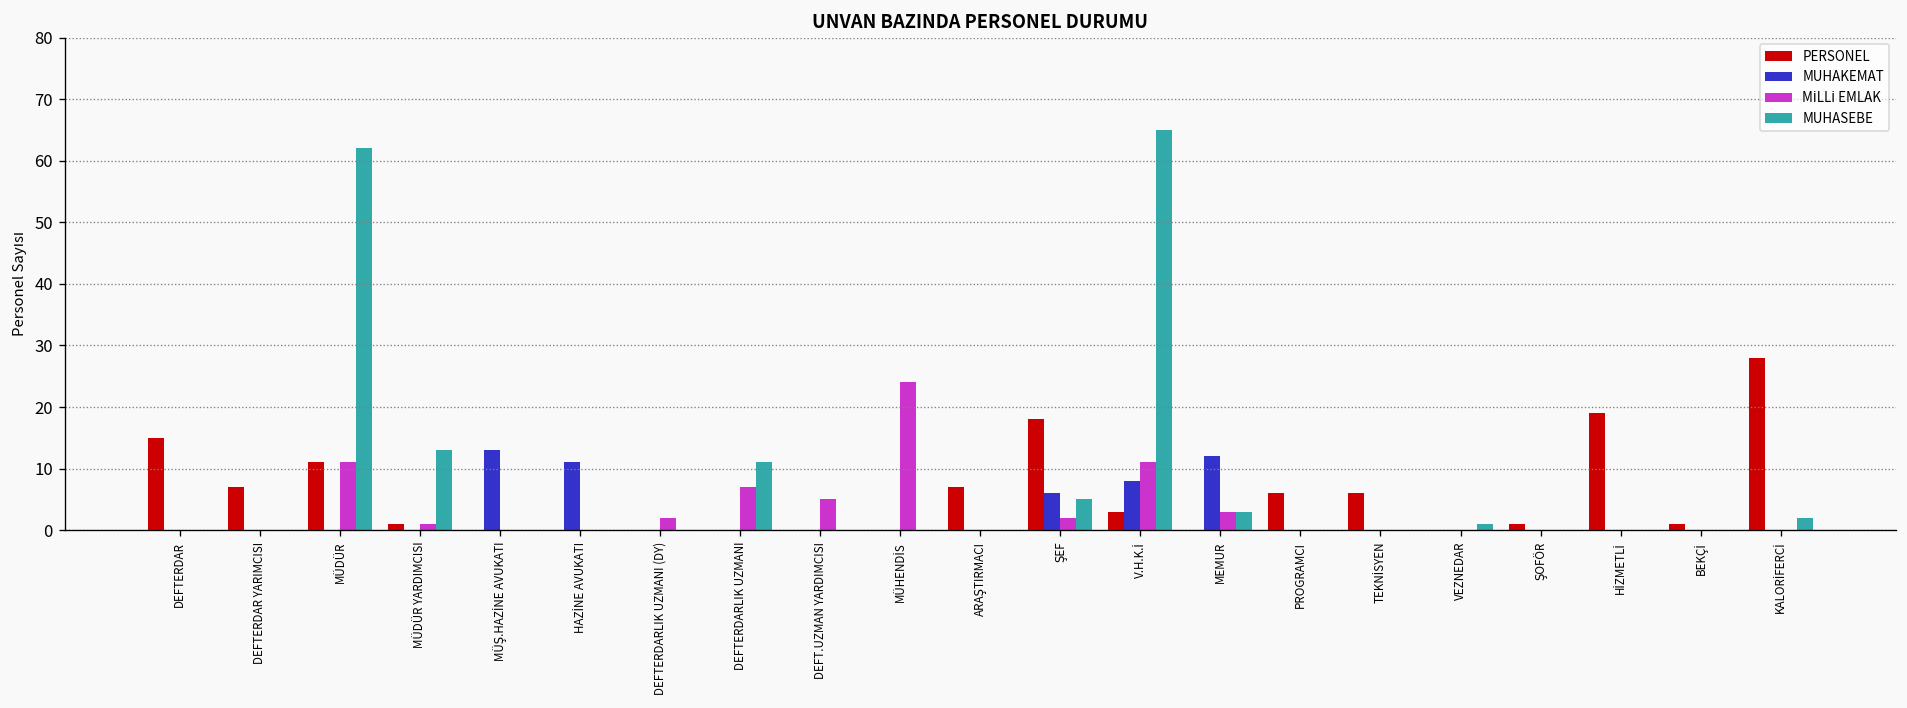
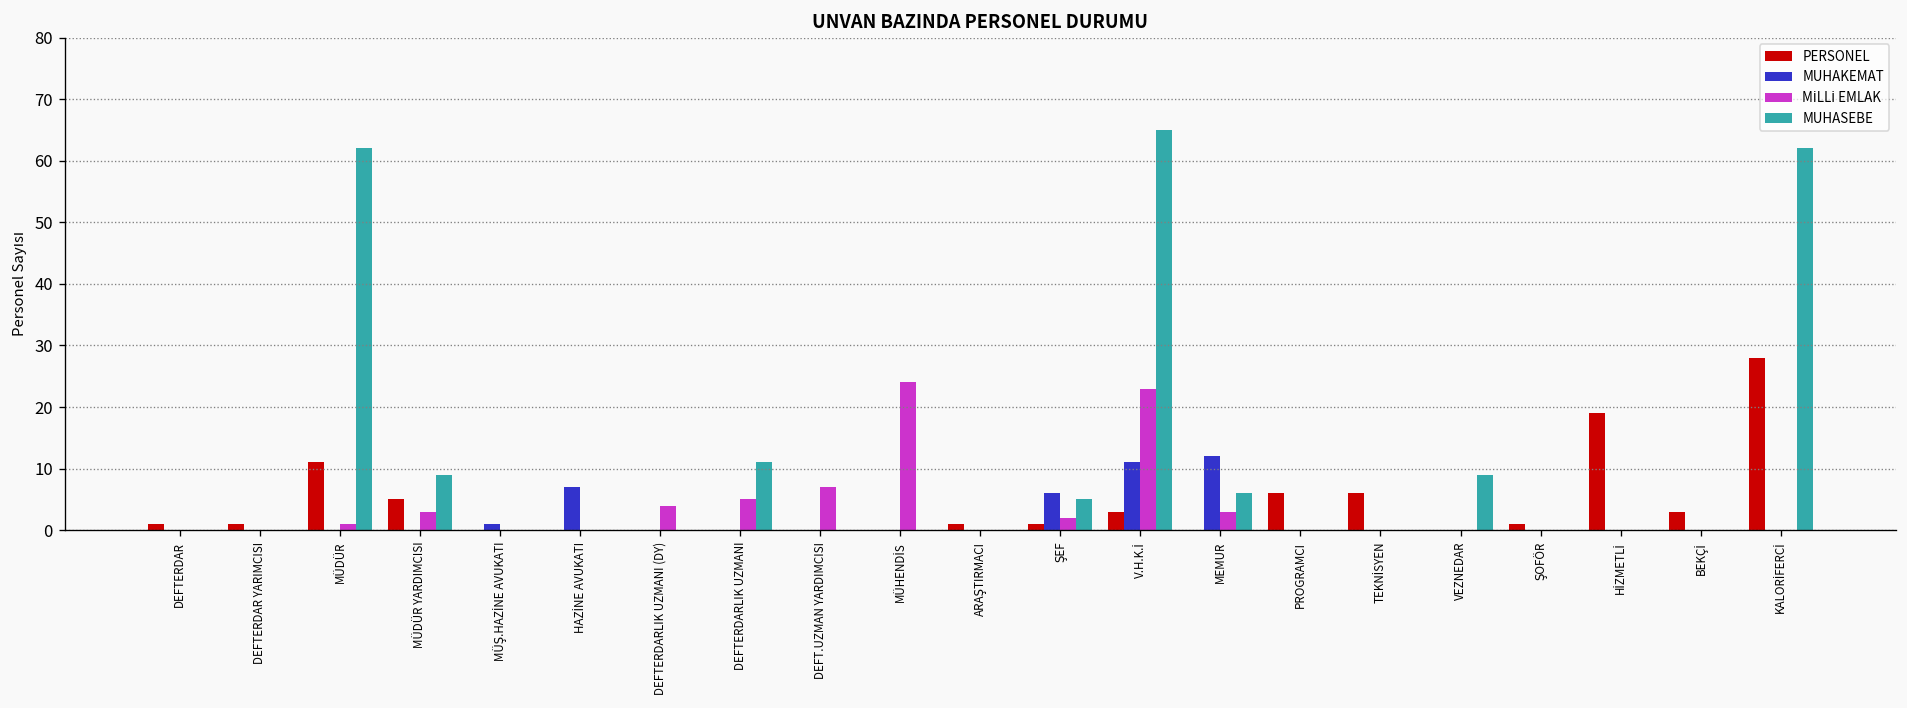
  {
    "PERSONEL": {
-     "DEFTERDAR": 15,
-     "DEFTERDAR YARIMCISI": 7,
+     "DEFTERDAR": 1,
+     "DEFTERDAR YARIMCISI": 1,
      "MÜDÜR": 11,
-     "MÜDÜR YARDIMCISI": 1,
+     "MÜDÜR YARDIMCISI": 5,
      "MÜŞ.HAZİNE AVUKATI": 0,
      "HAZİNE AVUKATI": 0,
      "DEFTERDARLIK UZMANI (DY)": 0,
      "DEFTERDARLIK UZMANI": 0,
      "DEFT.UZMAN YARDIMCISI": 0,
      "MÜHENDİS": 0,
-     "ARAŞTIRMACI": 7,
-     "ŞEF": 18,
+     "ARAŞTIRMACI": 1,
+     "ŞEF": 1,
      "V.H.K.İ": 3,
      "MEMUR": 0,
      "PROGRAMCI": 6,
      "TEKNİSYEN": 6,
      "VEZNEDAR": 0,
      "ŞOFÖR": 1,
      "HİZMETLİ": 19,
-     "BEKÇİ": 1,
+     "BEKÇİ": 3,
      "KALORİFERCİ": 28
    },
    "MUHAKEMAT": {
      "DEFTERDAR": 0,
      "DEFTERDAR YARIMCISI": 0,
      "MÜDÜR": 0,
      "MÜDÜR YARDIMCISI": 0,
-     "MÜŞ.HAZİNE AVUKATI": 13,
-     "HAZİNE AVUKATI": 11,
+     "MÜŞ.HAZİNE AVUKATI": 1,
+     "HAZİNE AVUKATI": 7,
      "DEFTERDARLIK UZMANI (DY)": 0,
      "DEFTERDARLIK UZMANI": 0,
      "DEFT.UZMAN YARDIMCISI": 0,
      "MÜHENDİS": 0,
      "ARAŞTIRMACI": 0,
      "ŞEF": 6,
-     "V.H.K.İ": 8,
+     "V.H.K.İ": 11,
      "MEMUR": 12,
      "PROGRAMCI": 0,
      "TEKNİSYEN": 0,
      "VEZNEDAR": 0,
      "ŞOFÖR": 0,
      "HİZMETLİ": 0,
      "BEKÇİ": 0,
      "KALORİFERCİ": 0
    },
    "MİLLİ EMLAK": {
      "DEFTERDAR": 0,
      "DEFTERDAR YARIMCISI": 0,
-     "MÜDÜR": 11,
-     "MÜDÜR YARDIMCISI": 1,
+     "MÜDÜR": 1,
+     "MÜDÜR YARDIMCISI": 3,
      "MÜŞ.HAZİNE AVUKATI": 0,
      "HAZİNE AVUKATI": 0,
-     "DEFTERDARLIK UZMANI (DY)": 2,
-     "DEFTERDARLIK UZMANI": 7,
-     "DEFT.UZMAN YARDIMCISI": 5,
+     "DEFTERDARLIK UZMANI (DY)": 4,
+     "DEFTERDARLIK UZMANI": 5,
+     "DEFT.UZMAN YARDIMCISI": 7,
      "MÜHENDİS": 24,
      "ARAŞTIRMACI": 0,
      "ŞEF": 2,
-     "V.H.K.İ": 11,
+     "V.H.K.İ": 23,
      "MEMUR": 3,
      "PROGRAMCI": 0,
      "TEKNİSYEN": 0,
      "VEZNEDAR": 0,
      "ŞOFÖR": 0,
      "HİZMETLİ": 0,
      "BEKÇİ": 0,
      "KALORİFERCİ": 0
    },
    "MUHASEBE": {
      "DEFTERDAR": 0,
      "DEFTERDAR YARIMCISI": 0,
      "MÜDÜR": 62,
-     "MÜDÜR YARDIMCISI": 13,
+     "MÜDÜR YARDIMCISI": 9,
      "MÜŞ.HAZİNE AVUKATI": 0,
      "HAZİNE AVUKATI": 0,
      "DEFTERDARLIK UZMANI (DY)": 0,
      "DEFTERDARLIK UZMANI": 11,
      "DEFT.UZMAN YARDIMCISI": 0,
      "MÜHENDİS": 0,
      "ARAŞTIRMACI": 0,
      "ŞEF": 5,
      "V.H.K.İ": 65,
-     "MEMUR": 3,
+     "MEMUR": 6,
      "PROGRAMCI": 0,
      "TEKNİSYEN": 0,
-     "VEZNEDAR": 1,
+     "VEZNEDAR": 9,
      "ŞOFÖR": 0,
      "HİZMETLİ": 0,
      "BEKÇİ": 0,
-     "KALORİFERCİ": 2
+     "KALORİFERCİ": 62
    }
  }
